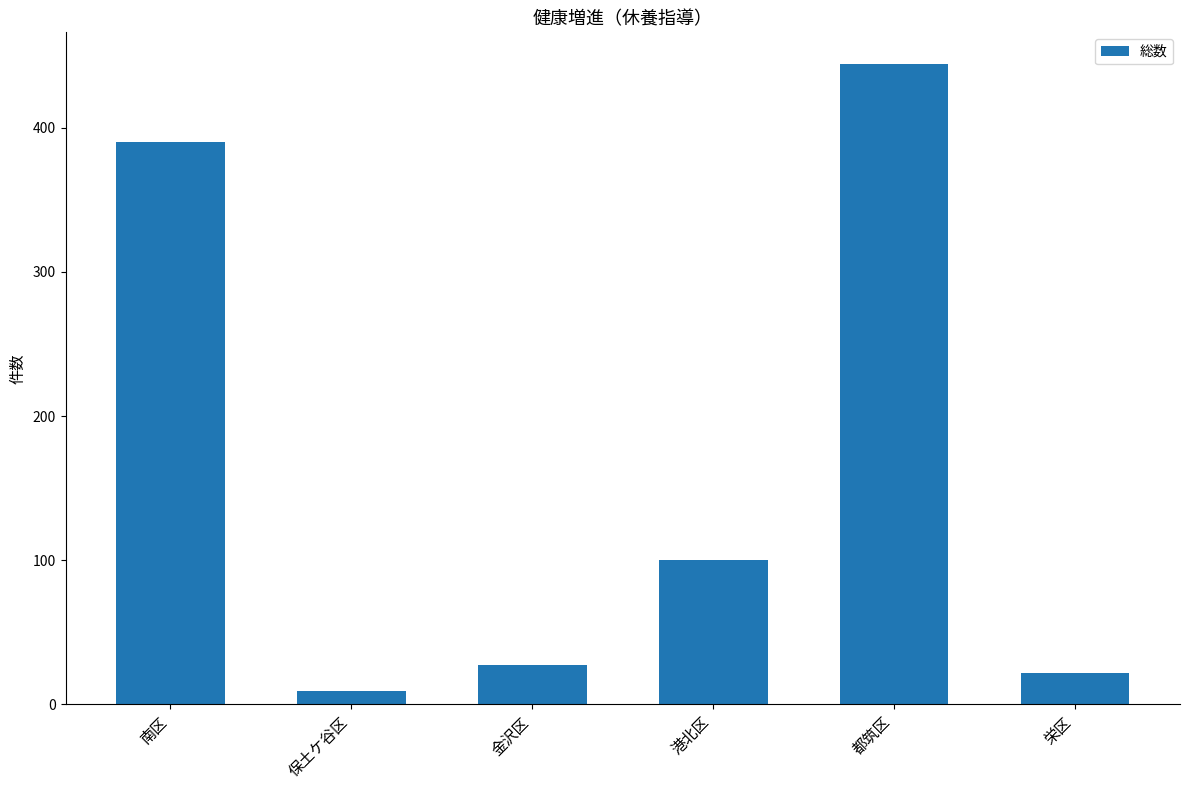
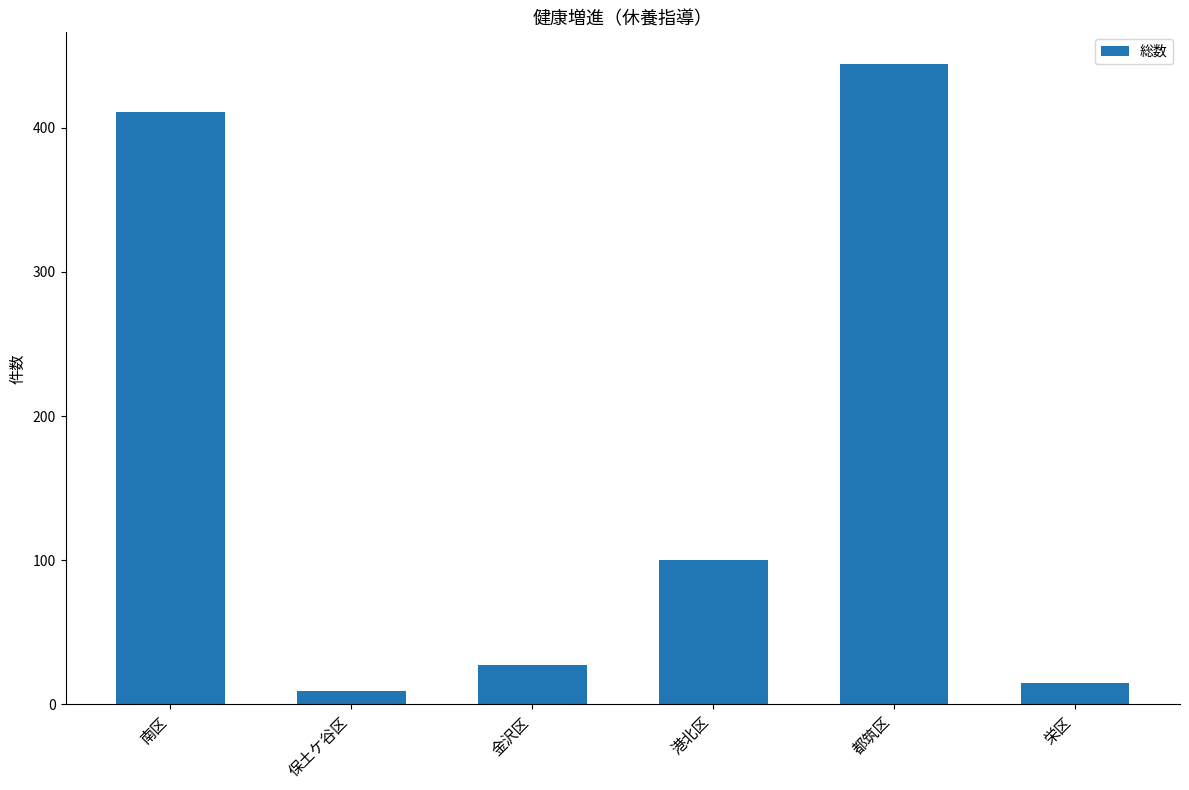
  {
-   "南区": 390,
+   "南区": 411,
    "保土ケ谷区": 9,
    "金沢区": 27,
    "港北区": 100,
    "都筑区": 444,
-   "栄区": 22
+   "栄区": 15
  }
